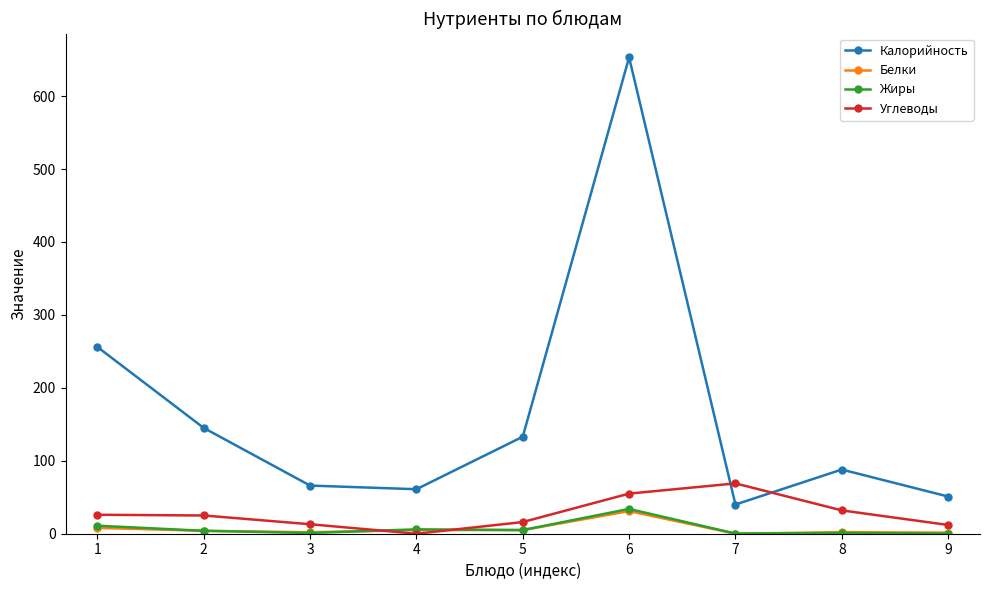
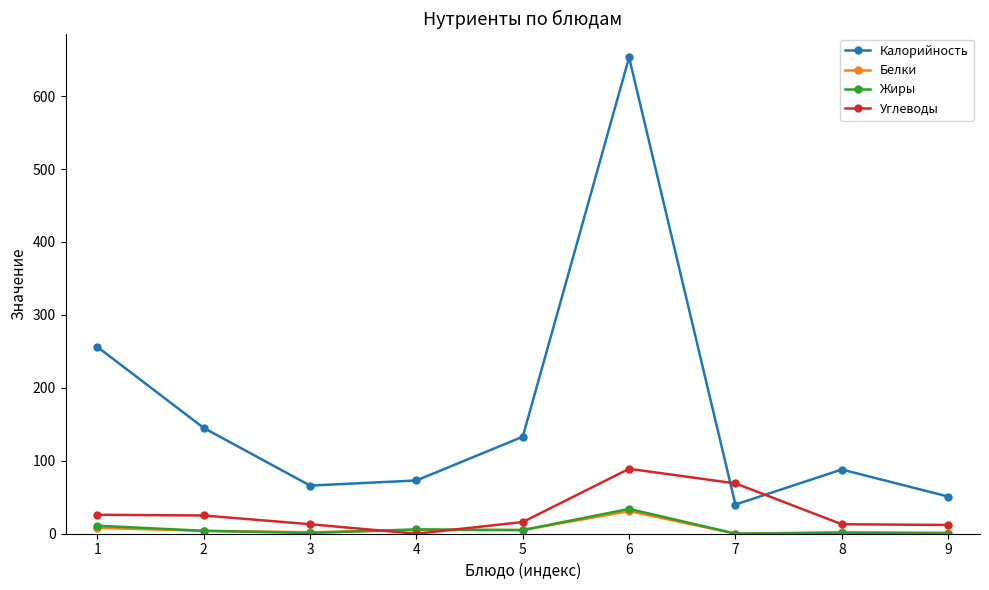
  {
    "Калорийность": {
      "1": 260,
      "2": 150,
      "3": 70,
-     "4": 60,
+     "4": 70,
      "5": 130,
      "6": 650,
      "7": 40,
      "8": 90,
      "9": 50
    },
    "Углеводы": {
      "1": 30,
      "2": 30,
      "3": 10,
      "4": 0,
      "5": 20,
-     "6": 60,
+     "6": 90,
      "7": 70,
-     "8": 30,
+     "8": 10,
      "9": 10
    }
  }
